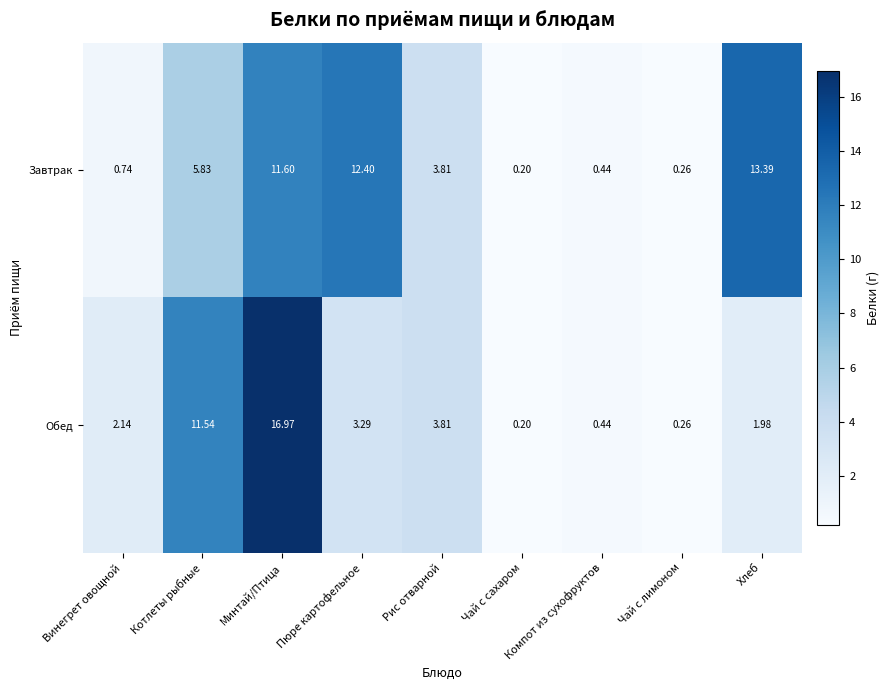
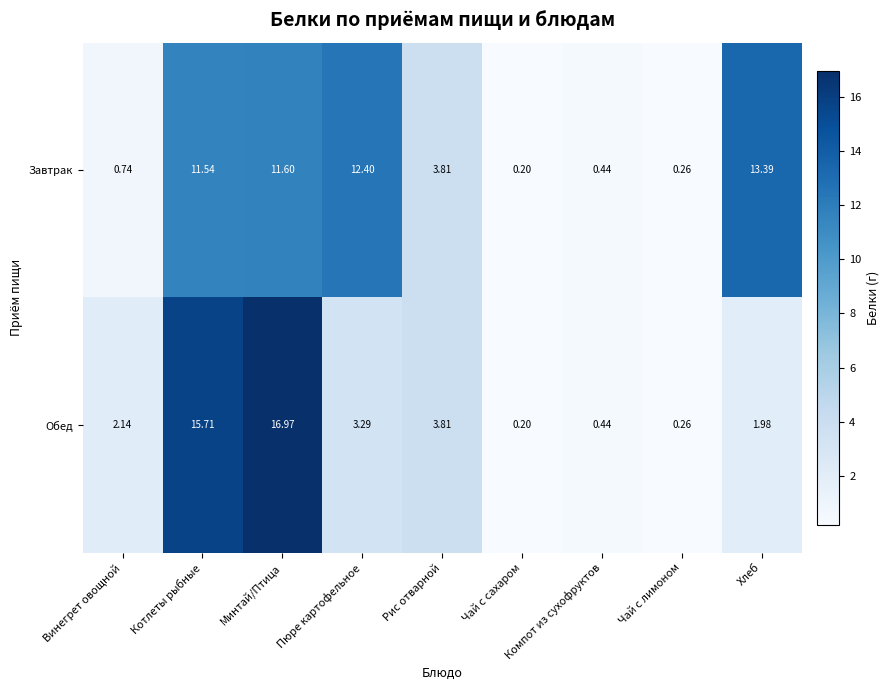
  {
    "Завтрак": {
      "Винегрет овощной": 0.74,
-     "Котлеты рыбные": 5.83,
+     "Котлеты рыбные": 11.54,
      "Минтай/Птица": 11.60,
      "Пюре картофельное": 12.40,
      "Рис отварной": 3.81,
      "Чай с сахаром": 0.20,
      "Компот из сухофруктов": 0.44,
      "Чай с лимоном": 0.26,
      "Хлеб": 13.39
    },
    "Обед": {
      "Винегрет овощной": 2.14,
-     "Котлеты рыбные": 11.54,
+     "Котлеты рыбные": 15.71,
      "Минтай/Птица": 16.97,
      "Пюре картофельное": 3.29,
      "Рис отварной": 3.81,
      "Чай с сахаром": 0.20,
      "Компот из сухофруктов": 0.44,
      "Чай с лимоном": 0.26,
      "Хлеб": 1.98
    }
  }
